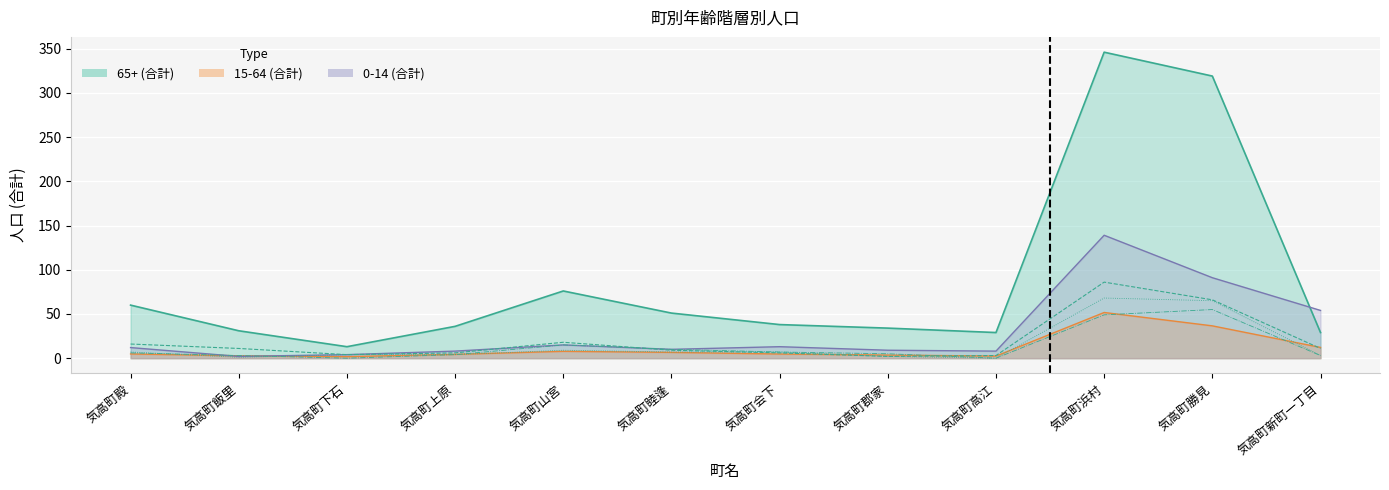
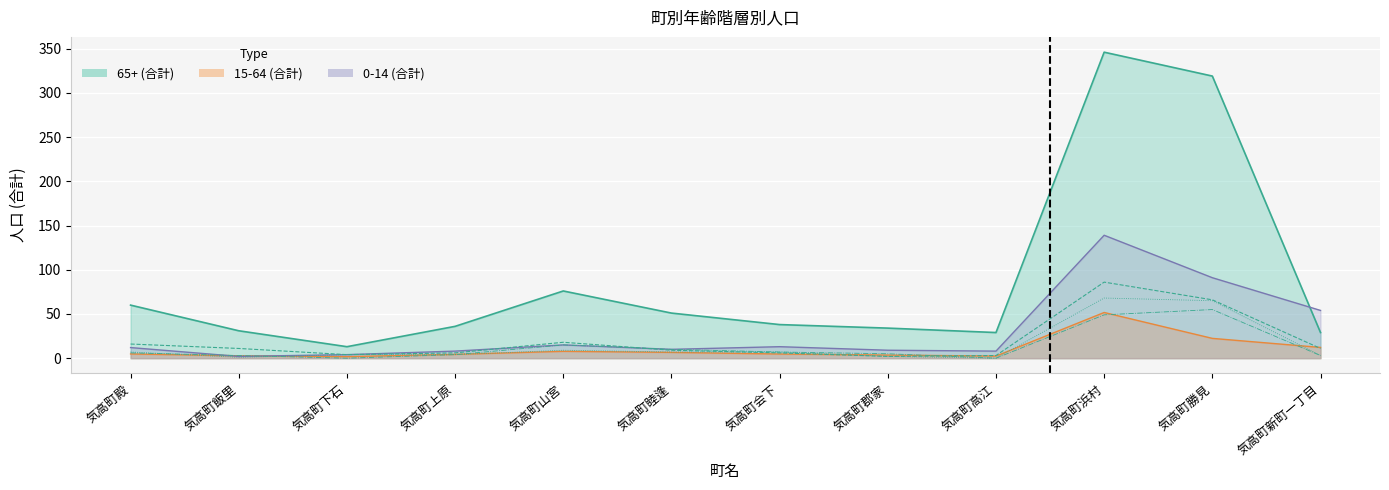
  {
    "15-64 (合計)": {
-     "気高町勝見": 40
+     "気高町勝見": 20
    }
  }
